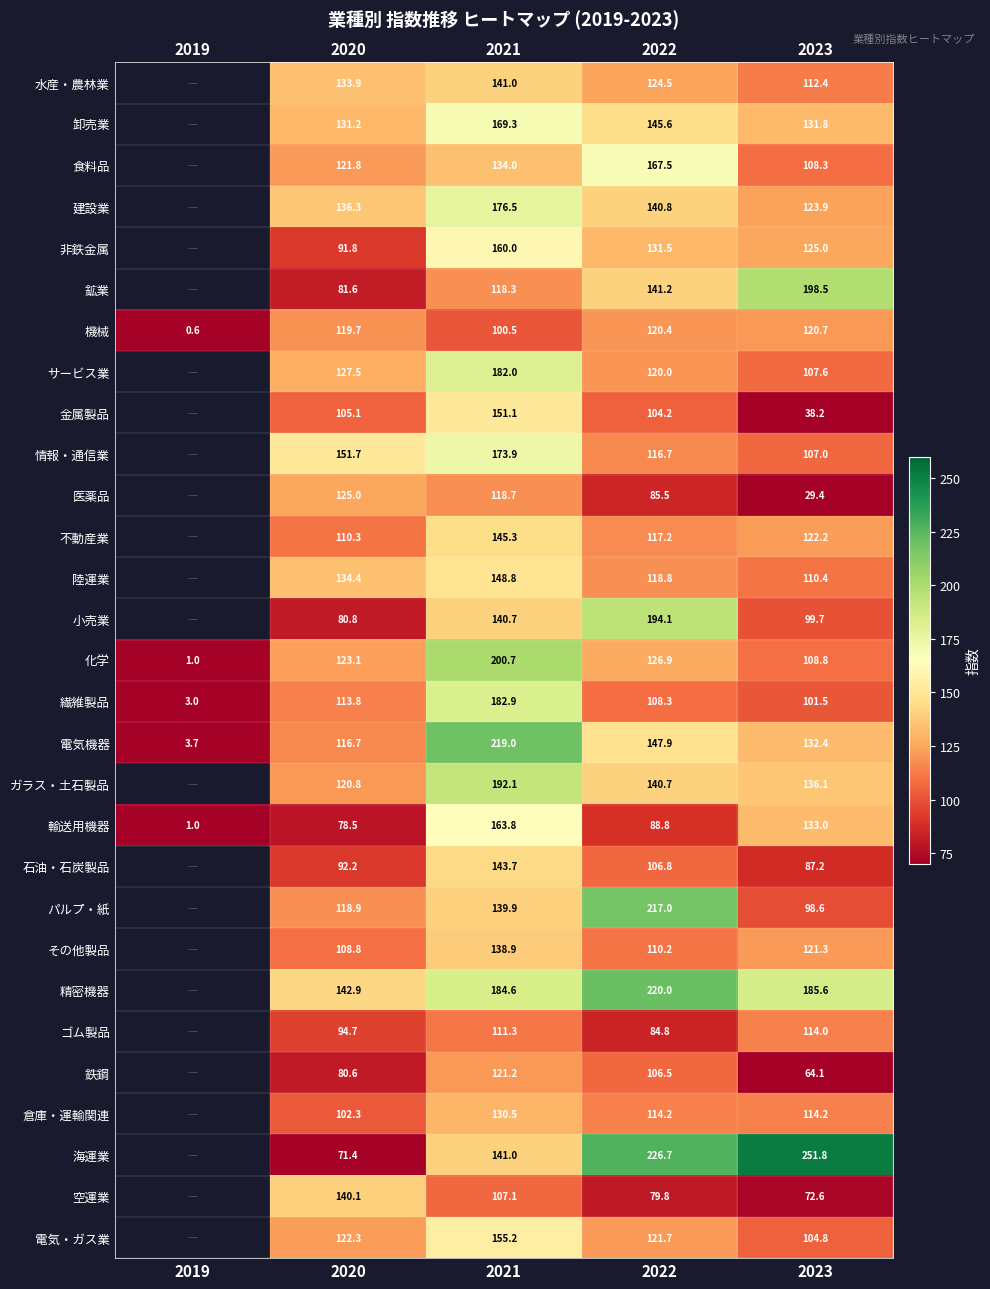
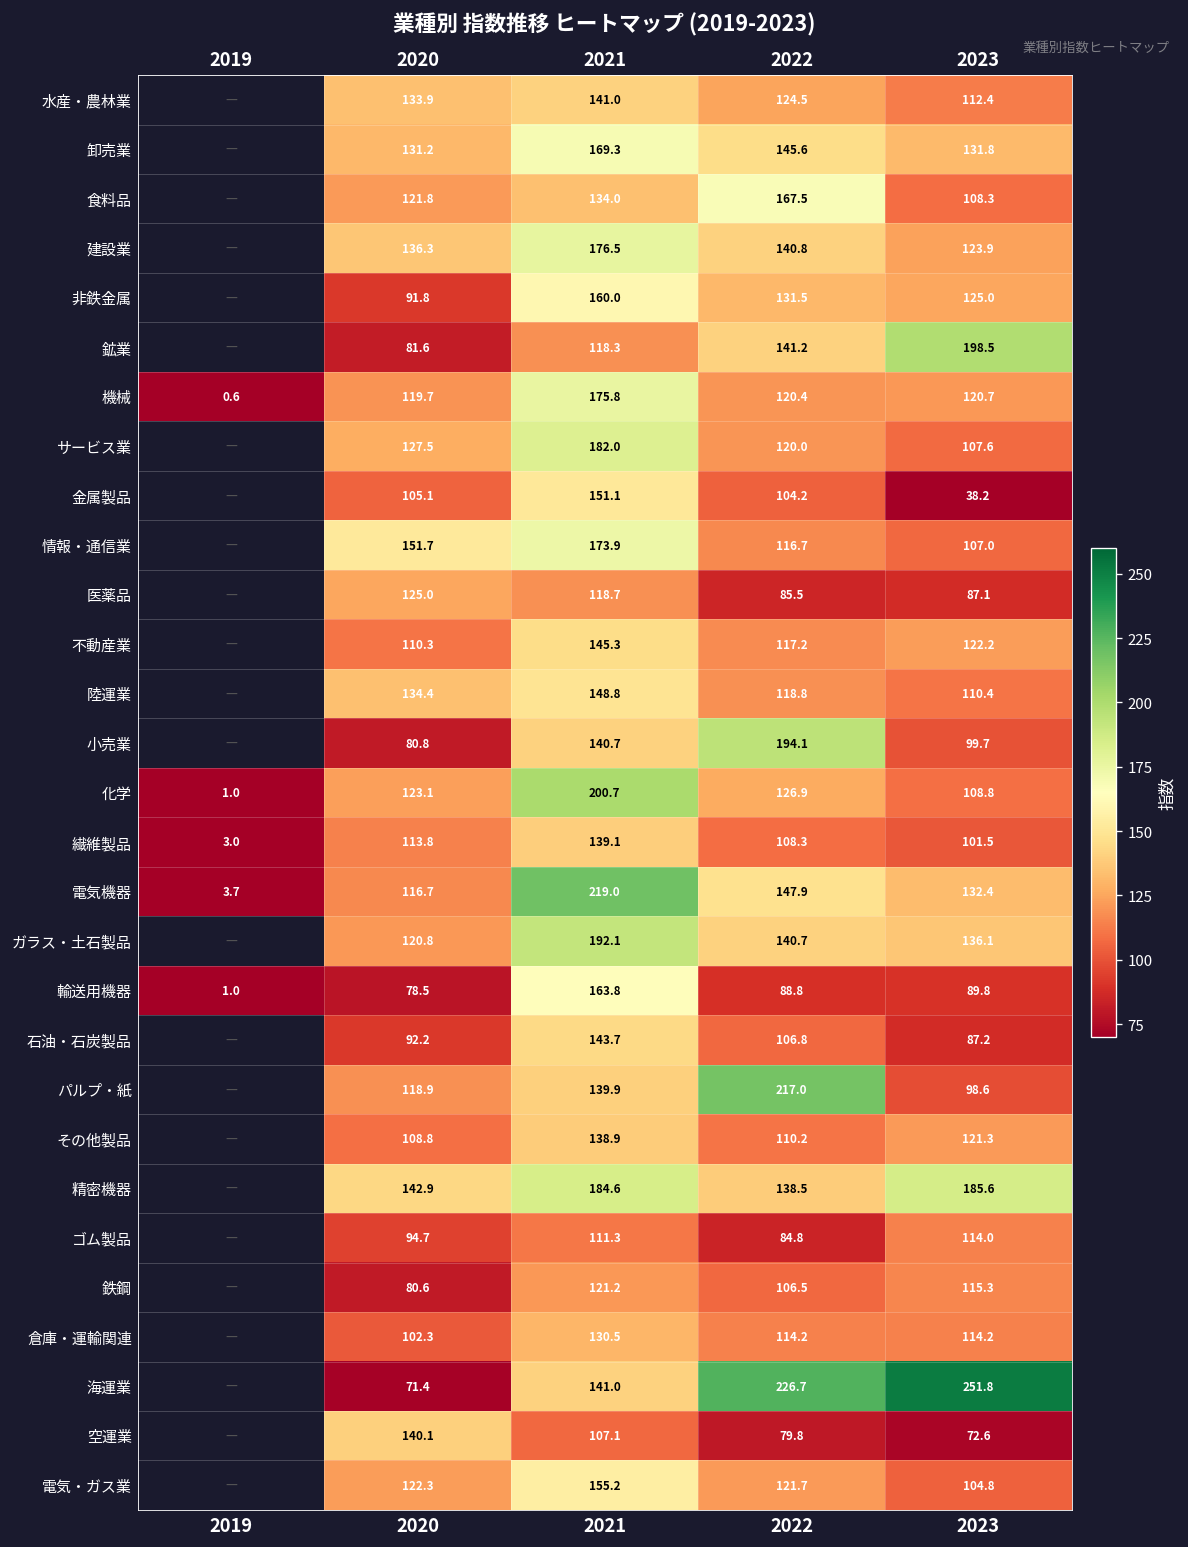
  {
    "水産・農林業": {
      "2020": 133.9,
      "2021": 141.0,
      "2022": 124.5,
      "2023": 112.4
    },
    "卸売業": {
      "2020": 131.2,
      "2021": 169.3,
      "2022": 145.6,
      "2023": 131.8
    },
    "食料品": {
      "2020": 121.8,
      "2021": 134.0,
      "2022": 167.5,
      "2023": 108.3
    },
    "建設業": {
      "2020": 136.3,
      "2021": 176.5,
      "2022": 140.8,
      "2023": 123.9
    },
    "非鉄金属": {
      "2020": 91.8,
      "2021": 160.0,
      "2022": 131.5,
      "2023": 125.0
    },
    "鉱業": {
      "2020": 81.6,
      "2021": 118.3,
      "2022": 141.2,
      "2023": 198.5
    },
    "機械": {
      "2019": 0.6,
      "2020": 119.7,
-     "2021": 100.5,
+     "2021": 175.8,
      "2022": 120.4,
      "2023": 120.7
    },
    "サービス業": {
      "2020": 127.5,
      "2021": 182.0,
      "2022": 120.0,
      "2023": 107.6
    },
    "金属製品": {
      "2020": 105.1,
      "2021": 151.1,
      "2022": 104.2,
      "2023": 38.2
    },
    "情報・通信業": {
      "2020": 151.7,
      "2021": 173.9,
      "2022": 116.7,
      "2023": 107.0
    },
    "医薬品": {
      "2020": 125.0,
      "2021": 118.7,
      "2022": 85.5,
-     "2023": 29.4
+     "2023": 87.1
    },
    "不動産業": {
      "2020": 110.3,
      "2021": 145.3,
      "2022": 117.2,
      "2023": 122.2
    },
    "陸運業": {
      "2020": 134.4,
      "2021": 148.8,
      "2022": 118.8,
      "2023": 110.4
    },
    "小売業": {
      "2020": 80.8,
      "2021": 140.7,
      "2022": 194.1,
      "2023": 99.7
    },
    "化学": {
      "2019": 1.0,
      "2020": 123.1,
      "2021": 200.7,
      "2022": 126.9,
      "2023": 108.8
    },
    "繊維製品": {
      "2019": 3.0,
      "2020": 113.8,
-     "2021": 182.9,
+     "2021": 139.1,
      "2022": 108.3,
      "2023": 101.5
    },
    "電気機器": {
      "2019": 3.7,
      "2020": 116.7,
      "2021": 219.0,
      "2022": 147.9,
      "2023": 132.4
    },
    "ガラス・土石製品": {
      "2020": 120.8,
      "2021": 192.1,
      "2022": 140.7,
      "2023": 136.1
    },
    "輸送用機器": {
      "2019": 1.0,
      "2020": 78.5,
      "2021": 163.8,
      "2022": 88.8,
-     "2023": 133.0
+     "2023": 89.8
    },
    "石油・石炭製品": {
      "2020": 92.2,
      "2021": 143.7,
      "2022": 106.8,
      "2023": 87.2
    },
    "パルプ・紙": {
      "2020": 118.9,
      "2021": 139.9,
      "2022": 217.0,
      "2023": 98.6
    },
    "その他製品": {
      "2020": 108.8,
      "2021": 138.9,
      "2022": 110.2,
      "2023": 121.3
    },
    "精密機器": {
      "2020": 142.9,
      "2021": 184.6,
-     "2022": 220.0,
+     "2022": 138.5,
      "2023": 185.6
    },
    "ゴム製品": {
      "2020": 94.7,
      "2021": 111.3,
      "2022": 84.8,
      "2023": 114.0
    },
    "鉄鋼": {
      "2020": 80.6,
      "2021": 121.2,
      "2022": 106.5,
-     "2023": 64.1
+     "2023": 115.3
    },
    "倉庫・運輸関連": {
      "2020": 102.3,
      "2021": 130.5,
      "2022": 114.2,
      "2023": 114.2
    },
    "海運業": {
      "2020": 71.4,
      "2021": 141.0,
      "2022": 226.7,
      "2023": 251.8
    },
    "空運業": {
      "2020": 140.1,
      "2021": 107.1,
      "2022": 79.8,
      "2023": 72.6
    },
    "電気・ガス業": {
      "2020": 122.3,
      "2021": 155.2,
      "2022": 121.7,
      "2023": 104.8
    }
  }
